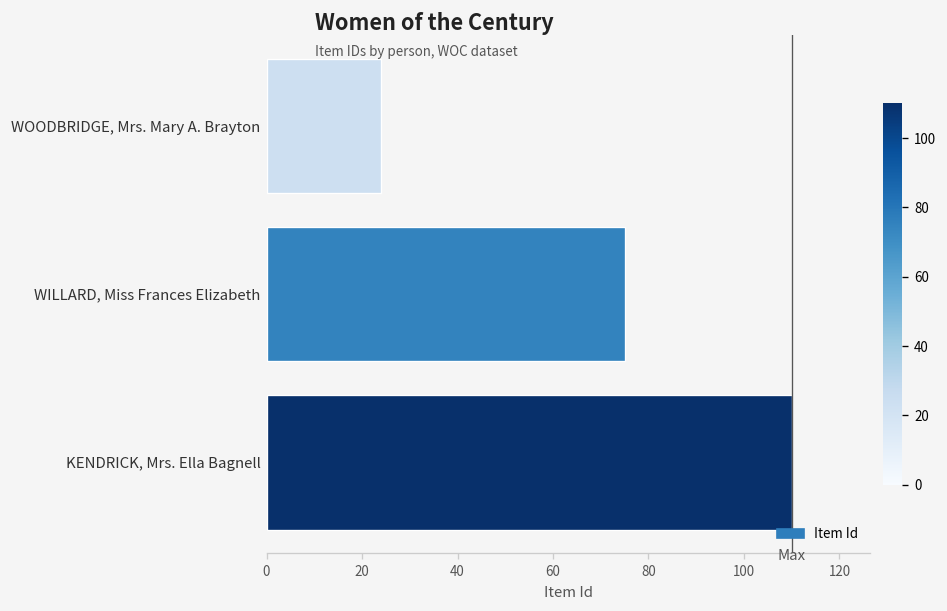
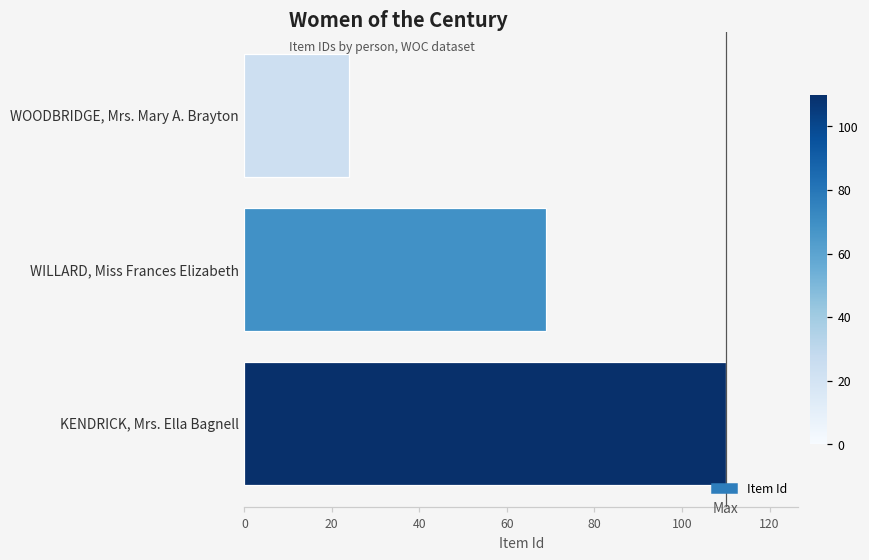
  {
    "WOODBRIDGE, Mrs. Mary A. Brayton": 24,
-   "WILLARD, Miss Frances Elizabeth": 75,
+   "WILLARD, Miss Frances Elizabeth": 69,
    "KENDRICK, Mrs. Ella Bagnell": 110
  }
